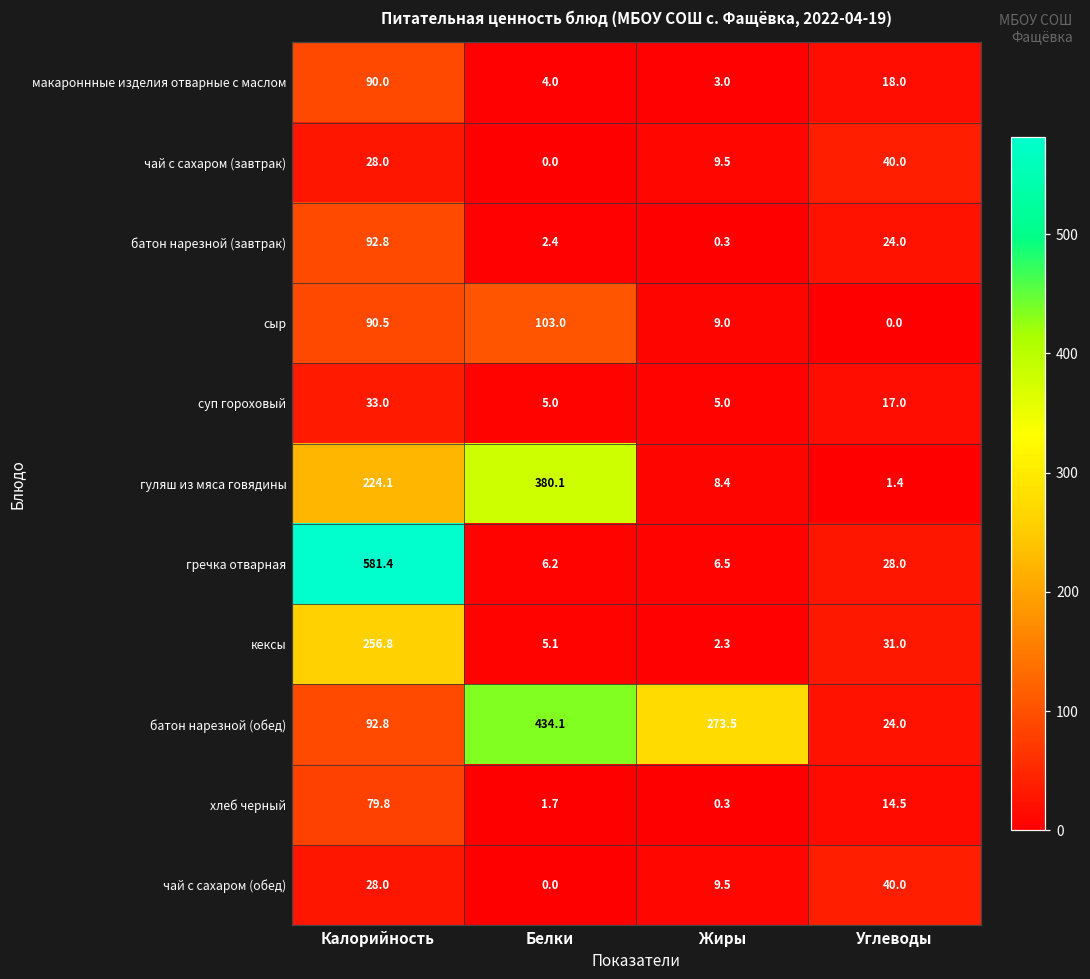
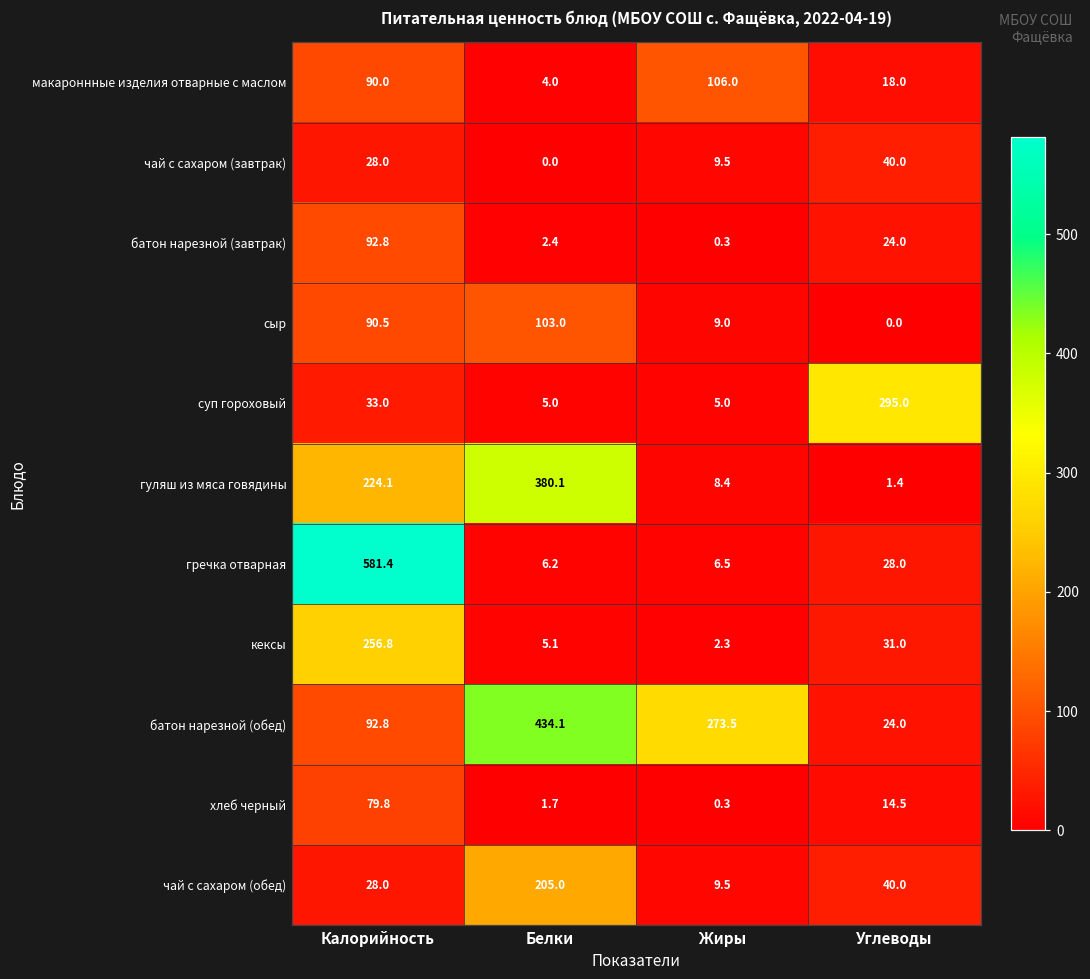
  {
    "макароннные изделия отварные с маслом": {
      "Калорийность": 90.0,
      "Белки": 4.0,
-     "Жиры": 3.0,
+     "Жиры": 106.0,
      "Углеводы": 18.0
    },
    "чай с сахаром (завтрак)": {
      "Калорийность": 28.0,
      "Белки": 0.0,
      "Жиры": 9.5,
      "Углеводы": 40.0
    },
    "батон нарезной (завтрак)": {
      "Калорийность": 92.8,
      "Белки": 2.4,
      "Жиры": 0.3,
      "Углеводы": 24.0
    },
    "сыр": {
      "Калорийность": 90.5,
      "Белки": 103.0,
      "Жиры": 9.0,
      "Углеводы": 0.0
    },
    "суп гороховый": {
      "Калорийность": 33.0,
      "Белки": 5.0,
      "Жиры": 5.0,
-     "Углеводы": 17.0
+     "Углеводы": 295.0
    },
    "гуляш из мяса говядины": {
      "Калорийность": 224.1,
      "Белки": 380.1,
      "Жиры": 8.4,
      "Углеводы": 1.4
    },
    "гречка отварная": {
      "Калорийность": 581.4,
      "Белки": 6.2,
      "Жиры": 6.5,
      "Углеводы": 28.0
    },
    "кексы": {
      "Калорийность": 256.8,
      "Белки": 5.1,
      "Жиры": 2.3,
      "Углеводы": 31.0
    },
    "батон нарезной (обед)": {
      "Калорийность": 92.8,
      "Белки": 434.1,
      "Жиры": 273.5,
      "Углеводы": 24.0
    },
    "хлеб черный": {
      "Калорийность": 79.8,
      "Белки": 1.7,
      "Жиры": 0.3,
      "Углеводы": 14.5
    },
    "чай с сахаром (обед)": {
      "Калорийность": 28.0,
-     "Белки": 0.0,
+     "Белки": 205.0,
      "Жиры": 9.5,
      "Углеводы": 40.0
    }
  }
